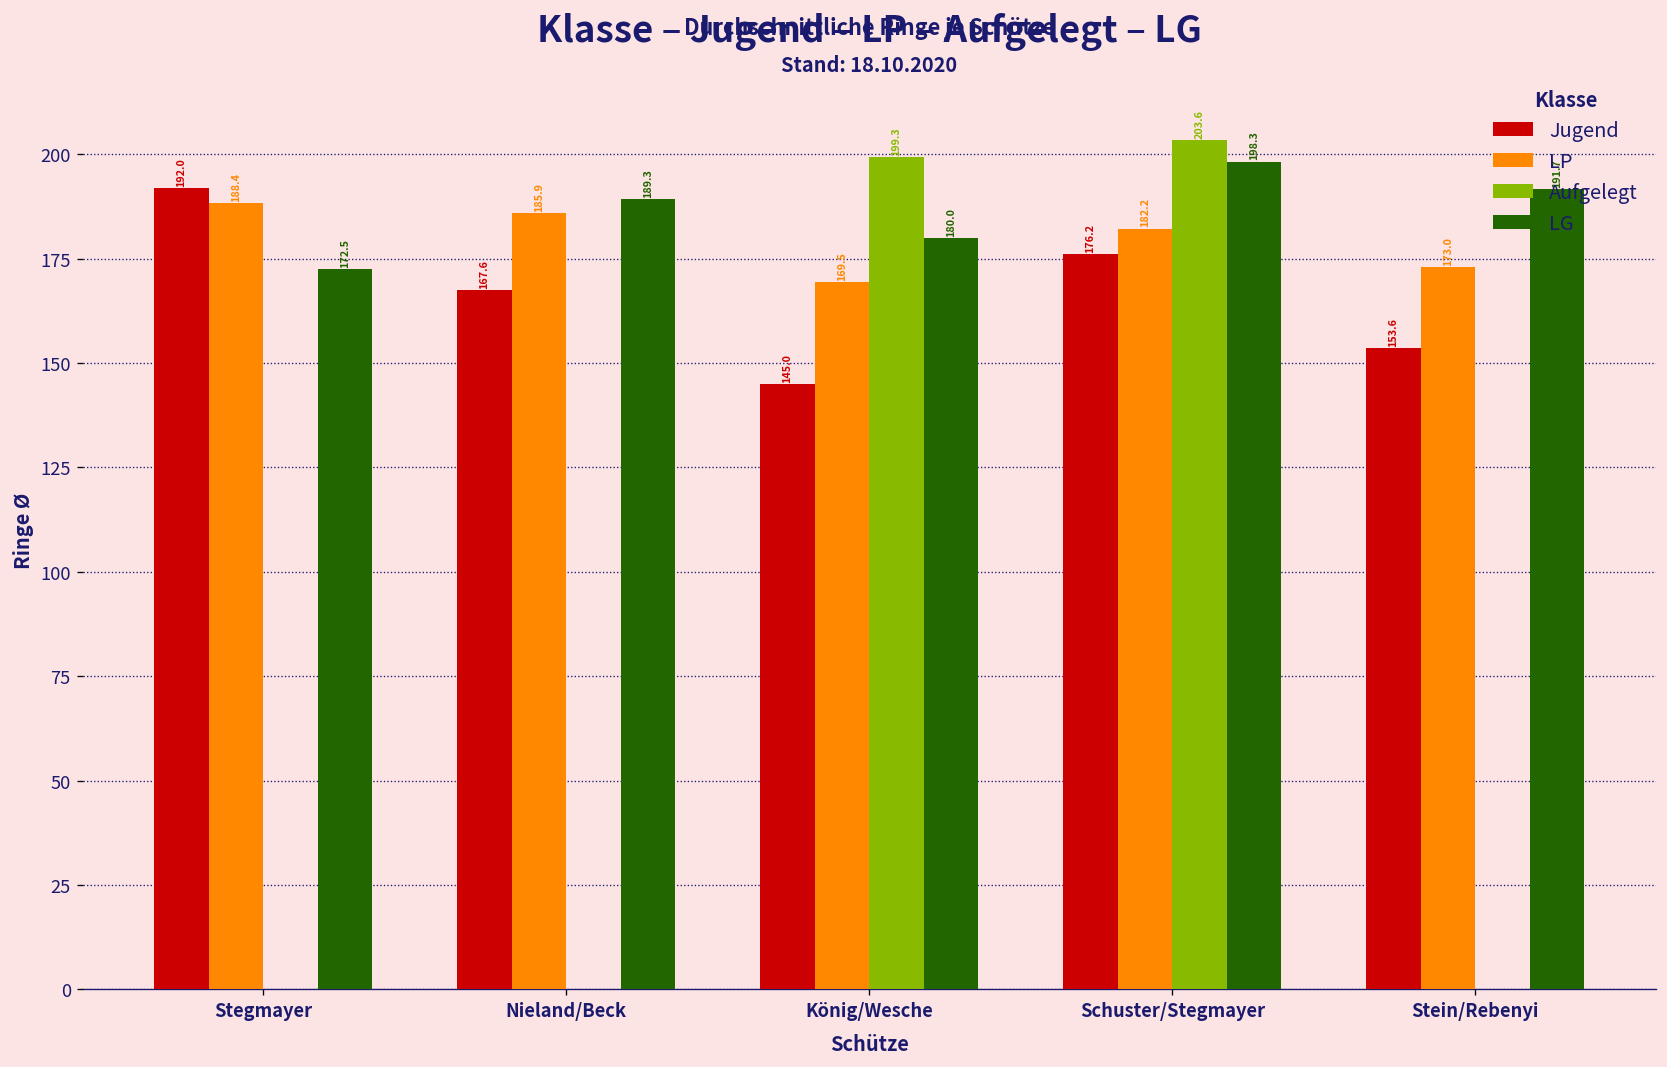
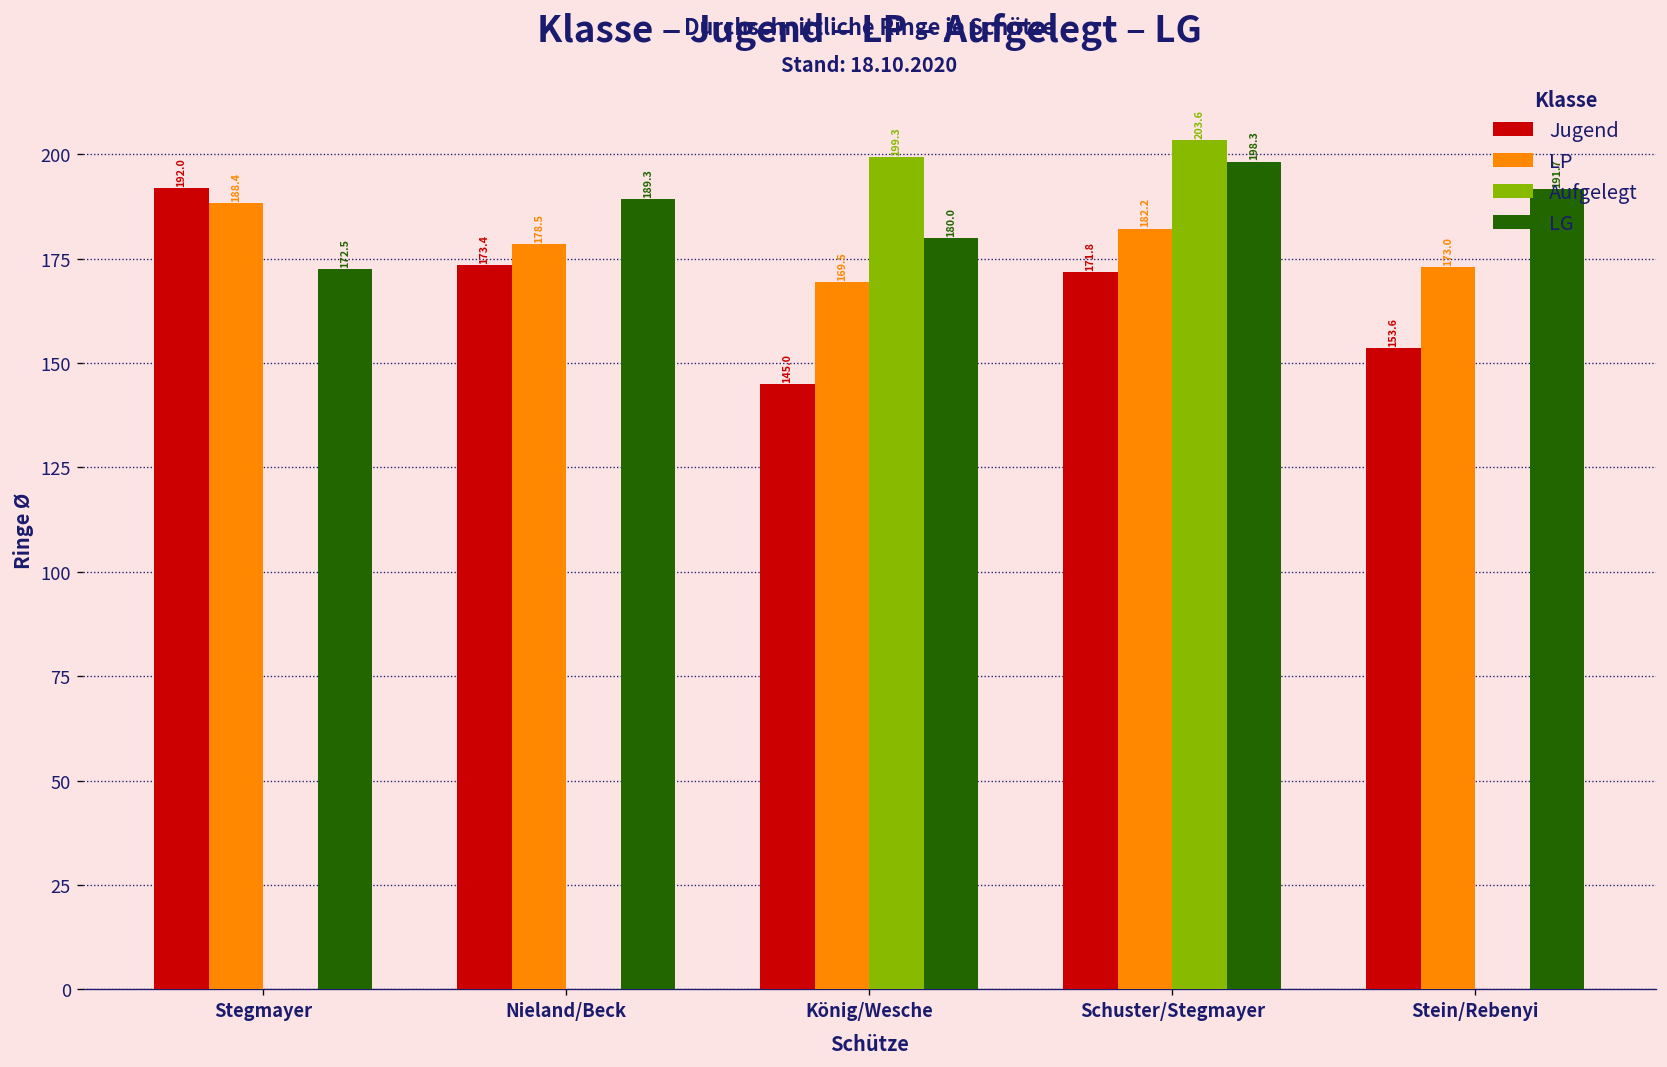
  {
    "Jugend": {
      "Stegmayer": 192.0,
-     "Nieland/Beck": 167.6,
+     "Nieland/Beck": 173.4,
      "König/Wesche": 145.0,
-     "Schuster/Stegmayer": 176.2,
+     "Schuster/Stegmayer": 171.8,
      "Stein/Rebenyi": 153.6
    },
    "LP": {
      "Stegmayer": 188.4,
-     "Nieland/Beck": 185.9,
+     "Nieland/Beck": 178.5,
      "König/Wesche": 169.5,
      "Schuster/Stegmayer": 182.2,
      "Stein/Rebenyi": 173.0
    },
    "Aufgelegt": {
      "König/Wesche": 199.3,
      "Schuster/Stegmayer": 203.6
    },
    "LG": {
      "Stegmayer": 172.5,
      "Nieland/Beck": 189.3,
      "König/Wesche": 180.0,
      "Schuster/Stegmayer": 198.3,
      "Stein/Rebenyi": 191.7
    }
  }
